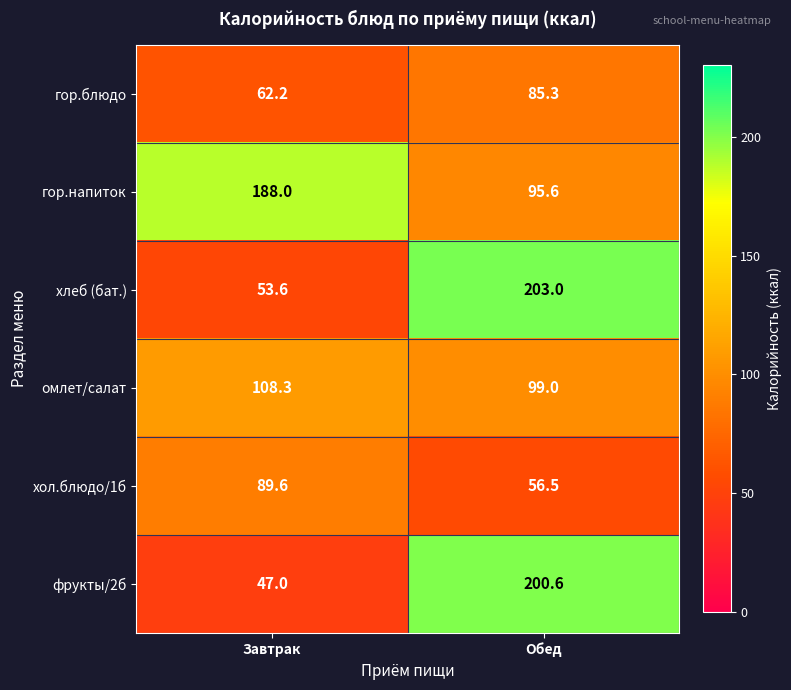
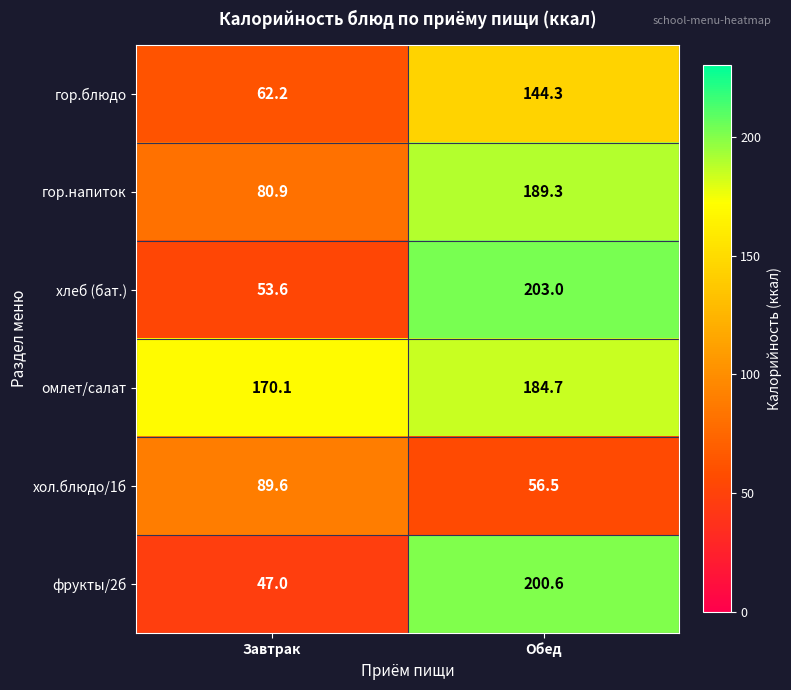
  {
    "гор.блюдо": {
      "Завтрак": 62.2,
-     "Обед": 85.3
+     "Обед": 144.3
    },
    "гор.напиток": {
-     "Завтрак": 188.0,
-     "Обед": 95.6
+     "Завтрак": 80.9,
+     "Обед": 189.3
    },
    "хлеб (бат.)": {
      "Завтрак": 53.6,
      "Обед": 203.0
    },
    "омлет/салат": {
-     "Завтрак": 108.3,
-     "Обед": 99.0
+     "Завтрак": 170.1,
+     "Обед": 184.7
    },
    "хол.блюдо/1б": {
      "Завтрак": 89.6,
      "Обед": 56.5
    },
    "фрукты/2б": {
      "Завтрак": 47.0,
      "Обед": 200.6
    }
  }
